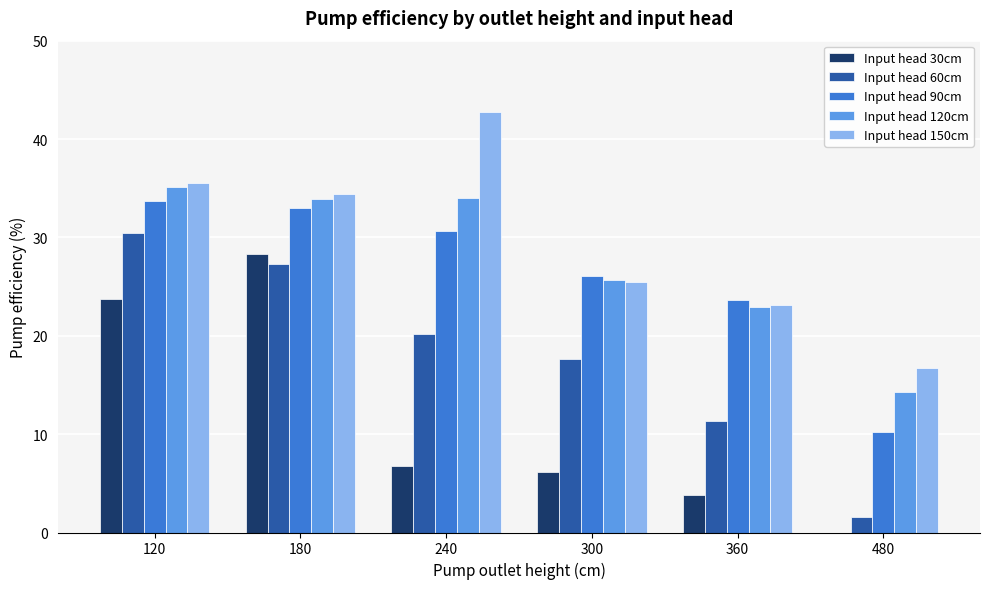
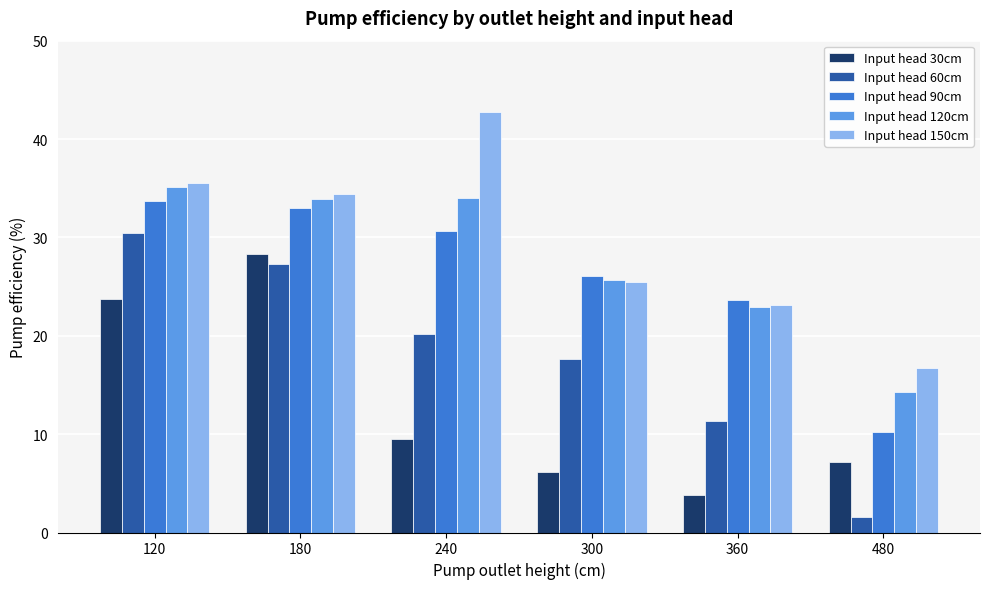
  {
    "Input head 30cm": {
      "120": 24,
      "180": 28,
-     "240": 7,
+     "240": 10,
      "300": 6,
      "360": 4,
-     "480": 0
+     "480": 7
    }
  }
